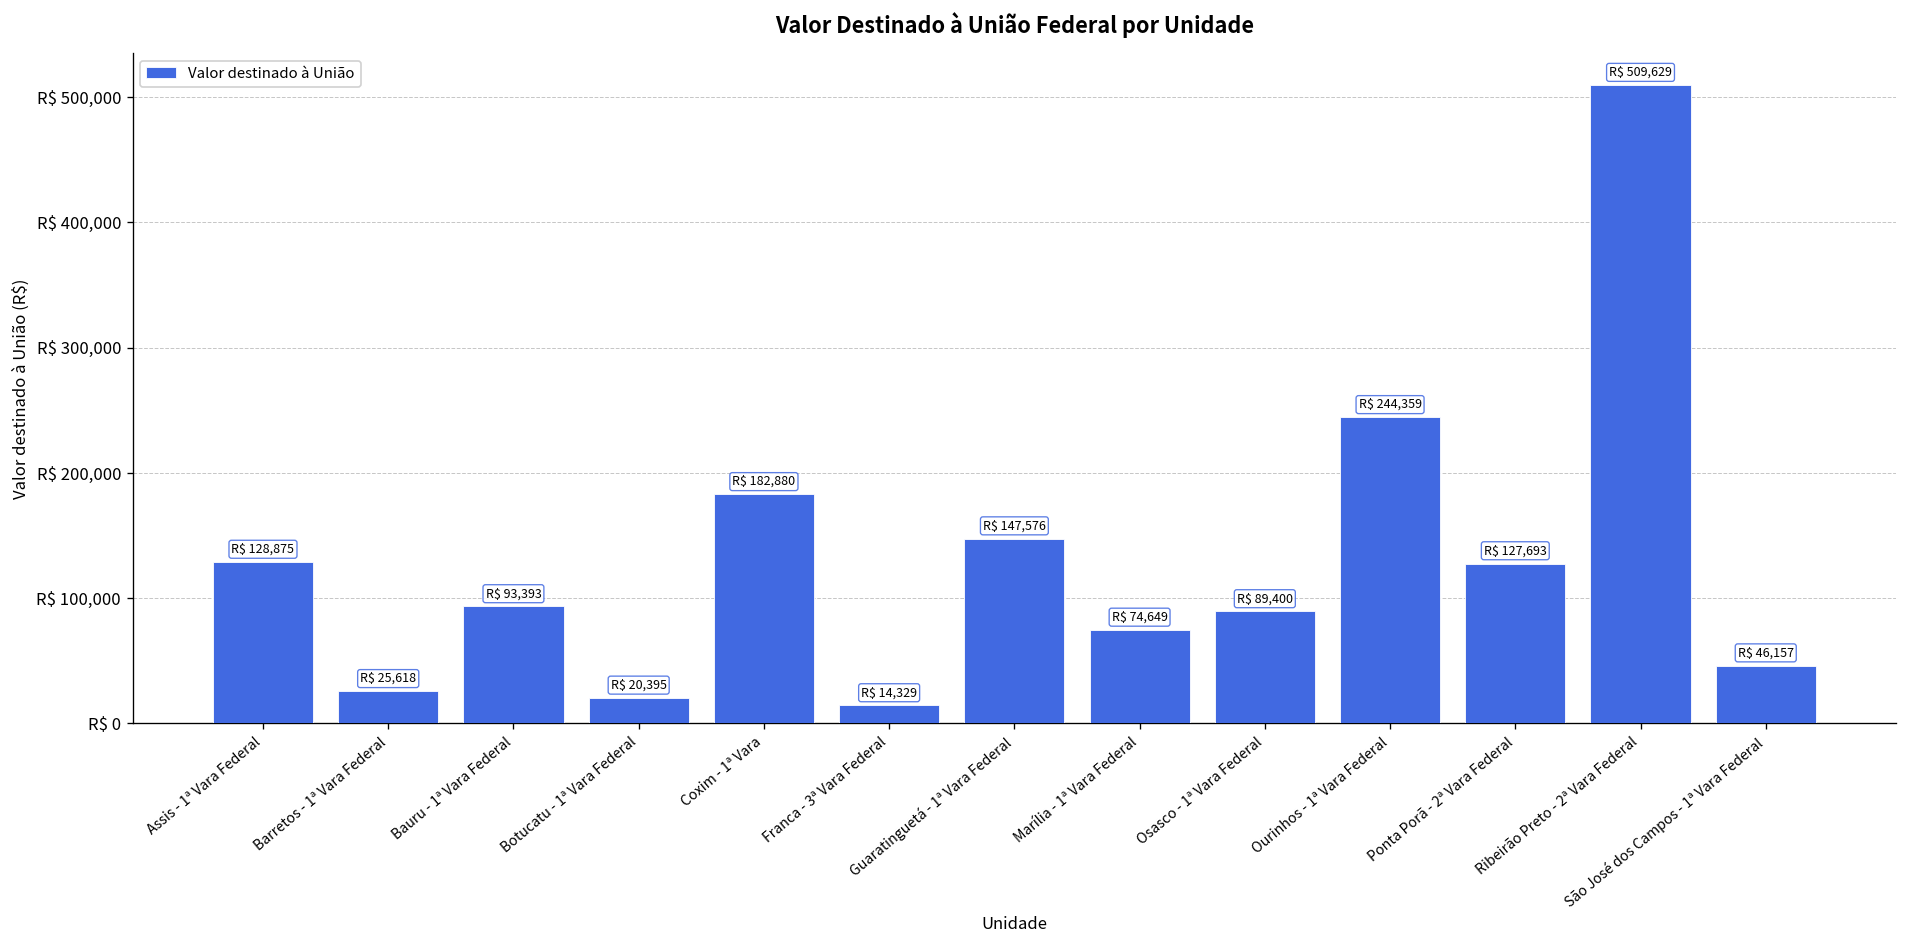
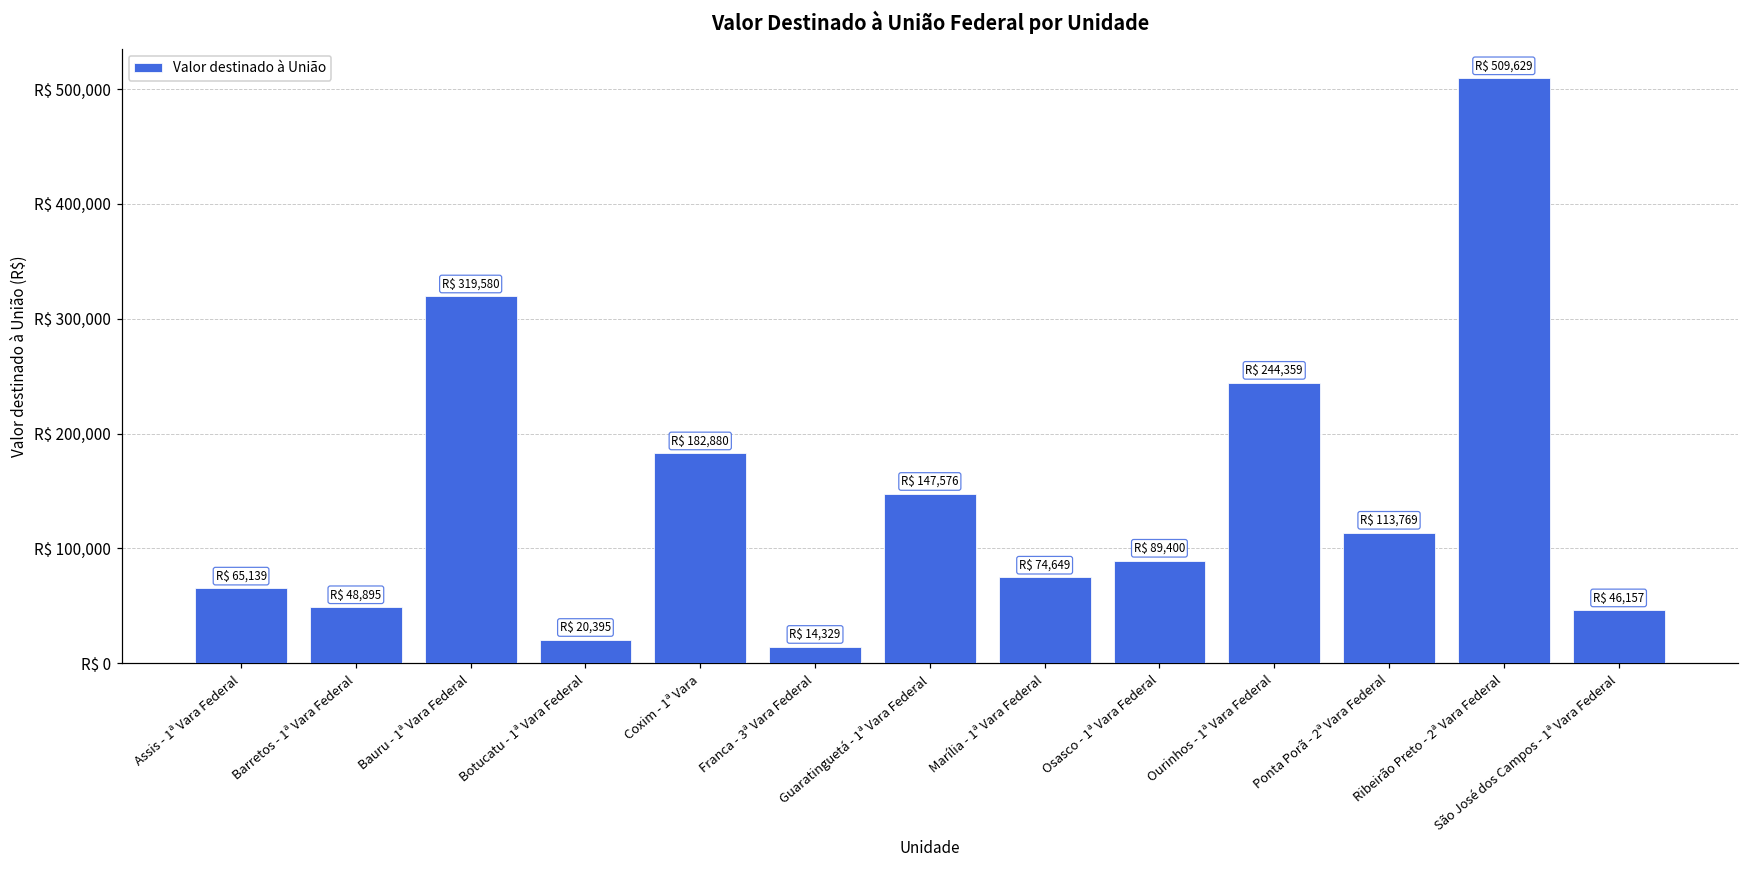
  {
-   "Assis - 1ª Vara Federal": "128,875",
-   "Barretos - 1ª Vara Federal": "25,618",
-   "Bauru - 1ª Vara Federal": "93,393",
-   "Ponta Porã - 2ª Vara Federal": "127,693"
+   "Assis - 1ª Vara Federal": "65,139",
+   "Barretos - 1ª Vara Federal": "48,895",
+   "Bauru - 1ª Vara Federal": "319,580",
+   "Ponta Porã - 2ª Vara Federal": "113,769"
  }
